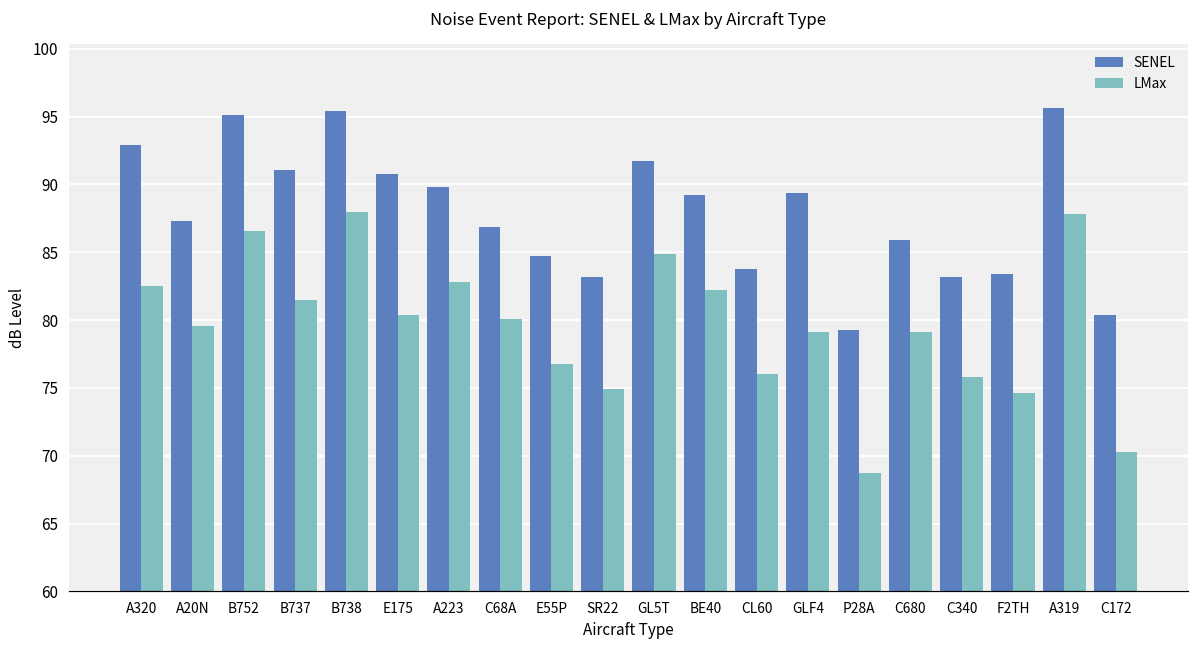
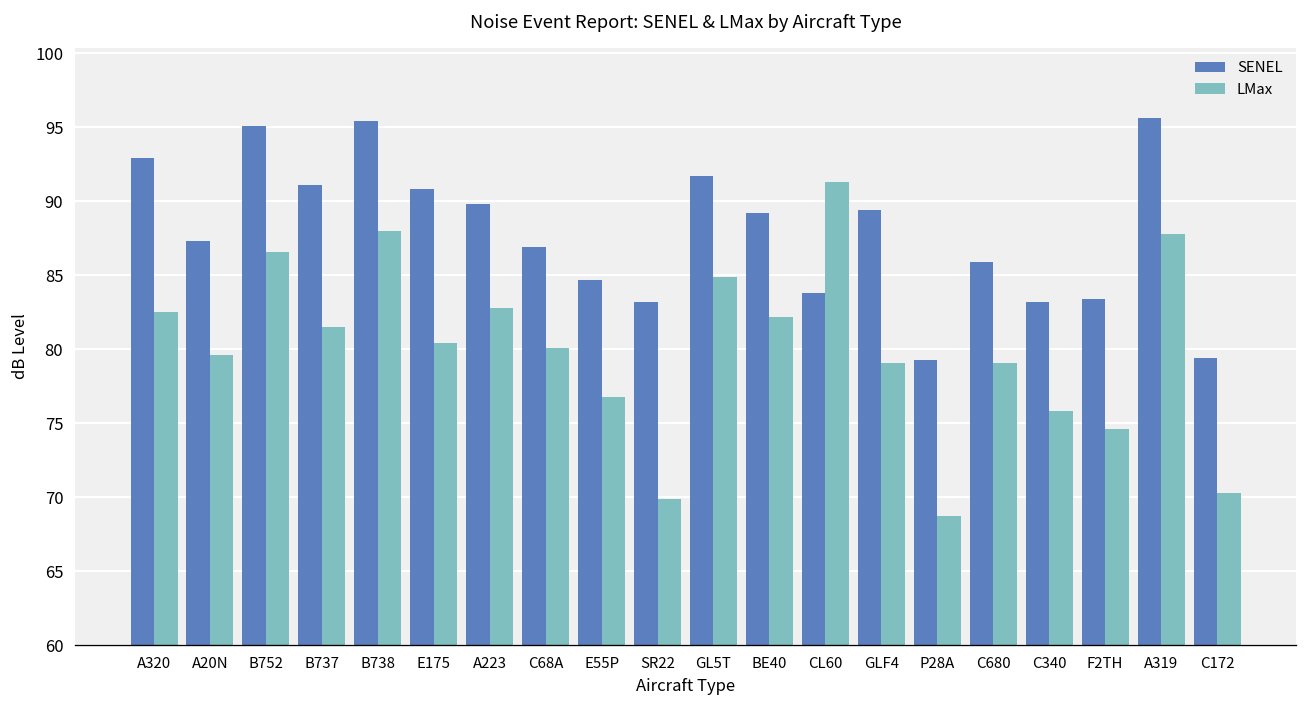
  {
    "SENEL": {
      "A320": 92.9,
      "A20N": 87.3,
      "B752": 95.1,
      "B737": 91.1,
      "B738": 95.4,
      "E175": 90.8,
      "A223": 89.8,
      "C68A": 86.9,
      "E55P": 84.7,
      "SR22": 83.2,
      "GL5T": 91.7,
      "BE40": 89.2,
      "CL60": 83.8,
      "GLF4": 89.4,
      "P28A": 79.3,
      "C680": 85.9,
      "C340": 83.2,
      "F2TH": 83.4,
      "A319": 95.6,
-     "C172": 80.4
+     "C172": 79.4
    },
    "LMax": {
      "A320": 82.5,
      "A20N": 79.6,
      "B752": 86.6,
      "B737": 81.5,
      "B738": 88.0,
      "E175": 80.4,
      "A223": 82.8,
      "C68A": 80.1,
      "E55P": 76.8,
-     "SR22": 74.9,
+     "SR22": 69.9,
      "GL5T": 84.9,
      "BE40": 82.2,
-     "CL60": 76.0,
+     "CL60": 91.3,
      "GLF4": 79.1,
      "P28A": 68.7,
      "C680": 79.1,
      "C340": 75.8,
      "F2TH": 74.6,
      "A319": 87.8,
      "C172": 70.3
    }
  }
